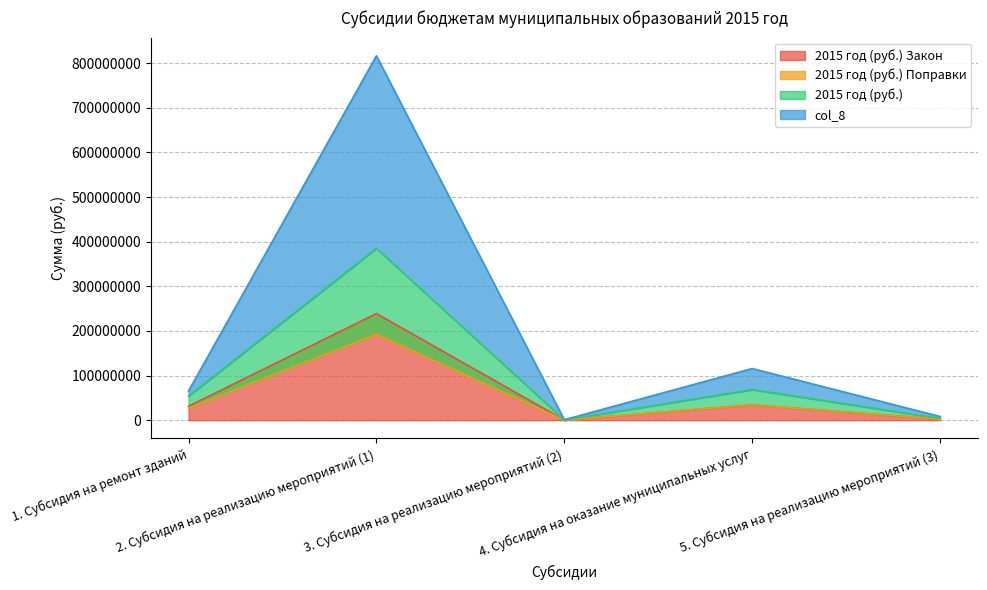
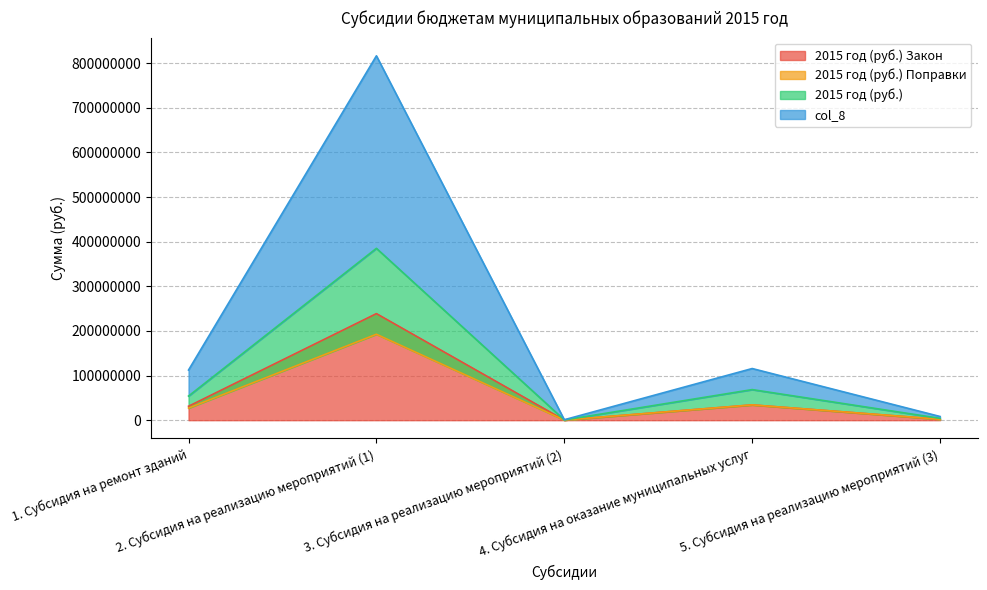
  {
    "2015 год (руб.)": {
      "1. Субсидия на ремонт зданий": 50000000,
      "2. Субсидия на реализацию мероприятий (1)": 390000000,
      "4. Субсидия на оказание муниципальных услуг": 30000000
    },
    "col_8": {
-     "1. Субсидия на ремонт зданий": 10000000,
+     "1. Субсидия на ремонт зданий": 60000000,
      "2. Субсидия на реализацию мероприятий (1)": 430000000,
      "4. Субсидия на оказание муниципальных услуг": 50000000
    }
  }
